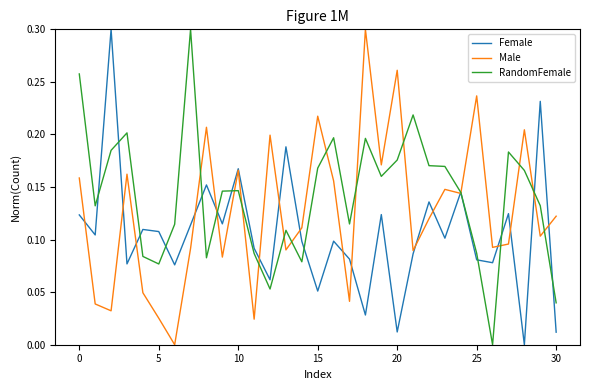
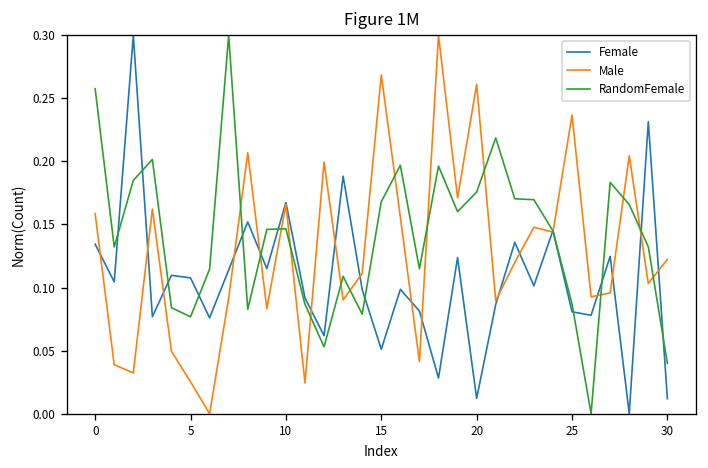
  {
    "Female": {
-     "0": 0.123,
+     "0": 0.134,
      "5": 0.108,
      "15": 0.051,
      "20": 0.012,
      "25": 0.081,
      "30": 0.012
    },
    "Male": {
      "0": 0.159,
      "5": 0.025,
-     "15": 0.217,
+     "15": 0.269,
      "20": 0.261,
      "25": 0.237,
      "30": 0.122
    },
    "RandomFemale": {
      "0": 0.258,
      "5": 0.077,
      "10": 0.147,
      "15": 0.168,
      "20": 0.176,
      "25": 0.087,
      "30": 0.040
    }
  }
